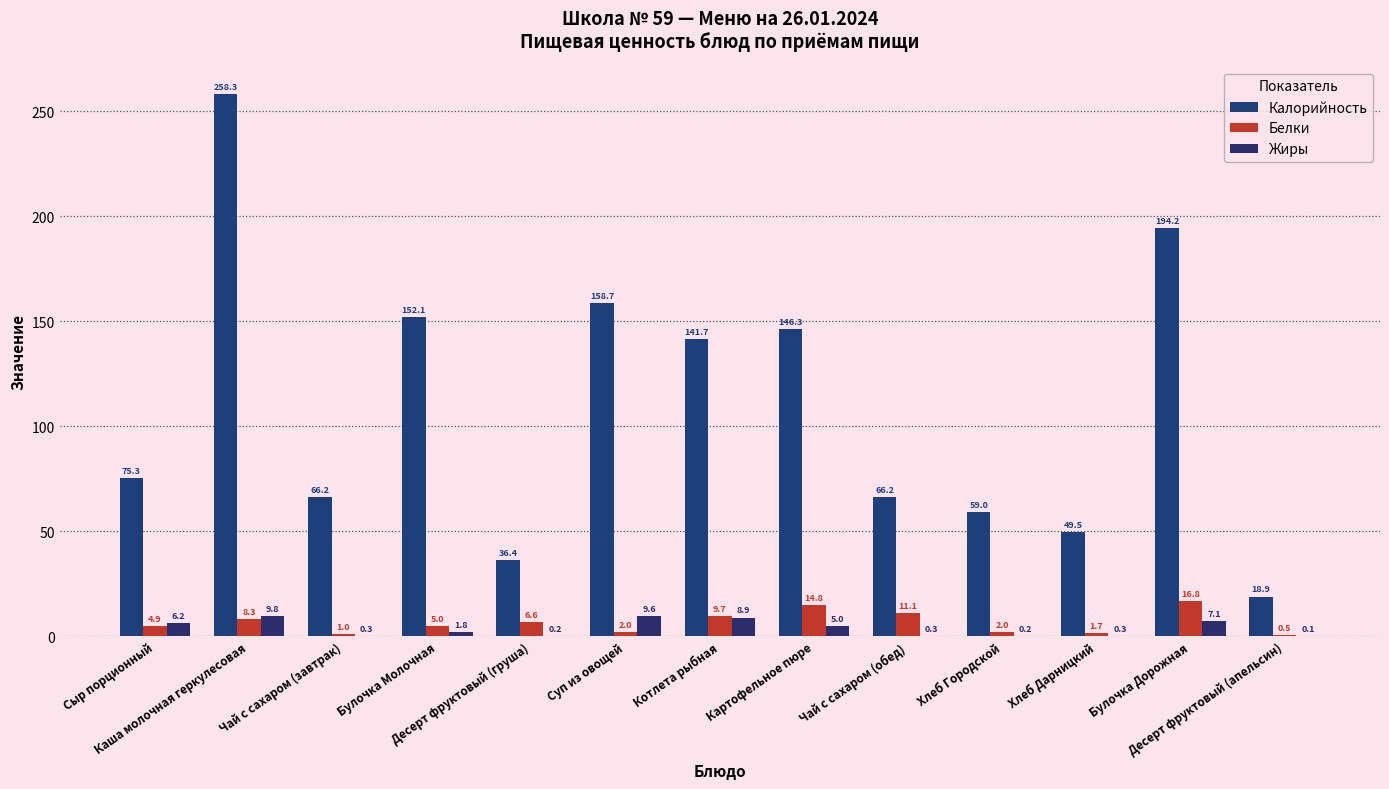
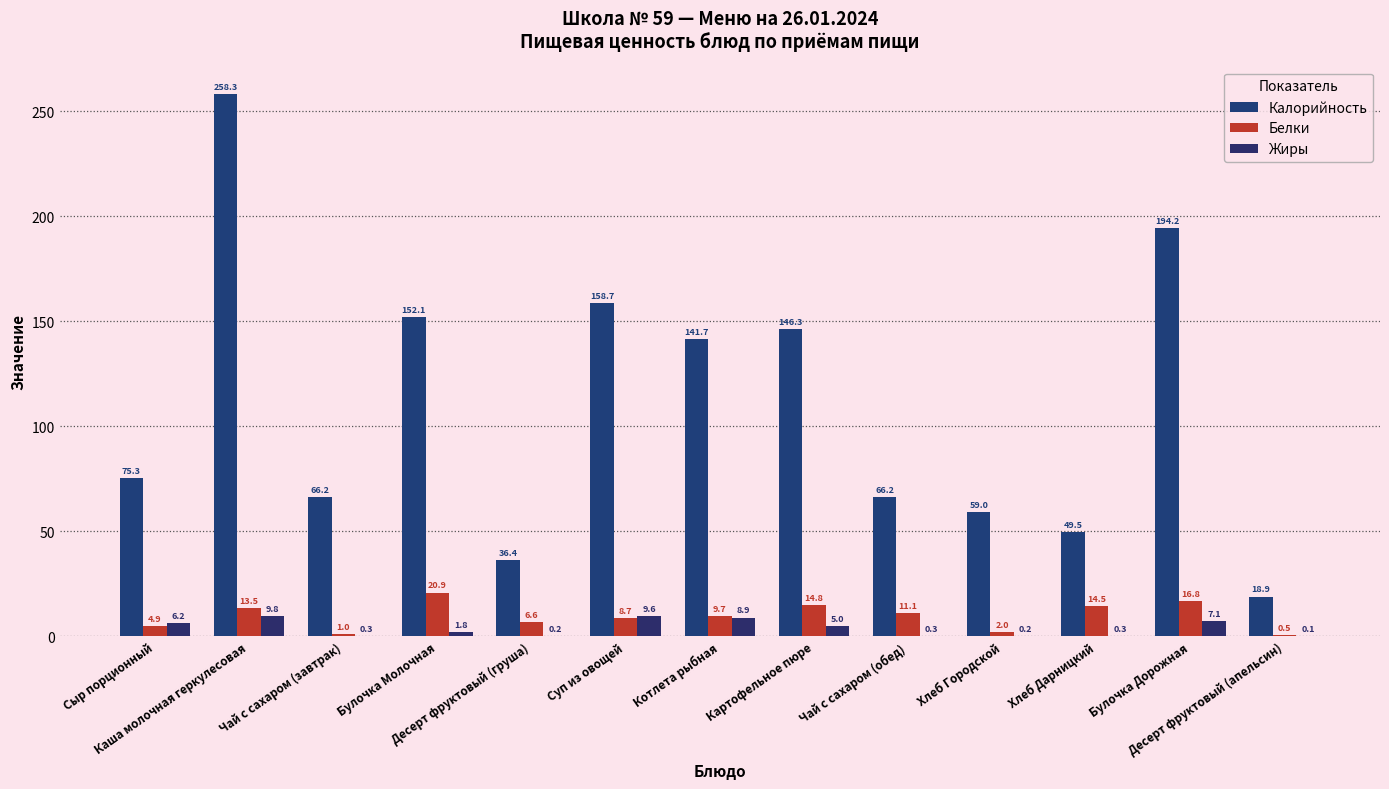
  {
    "Белки": {
      "Сыр порционный": 4.9,
-     "Каша молочная геркулесовая": 8.3,
+     "Каша молочная геркулесовая": 13.5,
      "Чай с сахаром (завтрак)": 1.0,
-     "Булочка Молочная": 5.0,
+     "Булочка Молочная": 20.9,
      "Десерт фруктовый (груша)": 6.6,
-     "Суп из овощей": 2.0,
+     "Суп из овощей": 8.7,
      "Котлета рыбная": 9.7,
      "Картофельное пюре": 14.8,
      "Чай с сахаром (обед)": 11.1,
      "Хлеб Городской": 2.0,
-     "Хлеб Дарницкий": 1.7,
+     "Хлеб Дарницкий": 14.5,
      "Булочка Дорожная": 16.8,
      "Десерт фруктовый (апельсин)": 0.5
    }
  }
